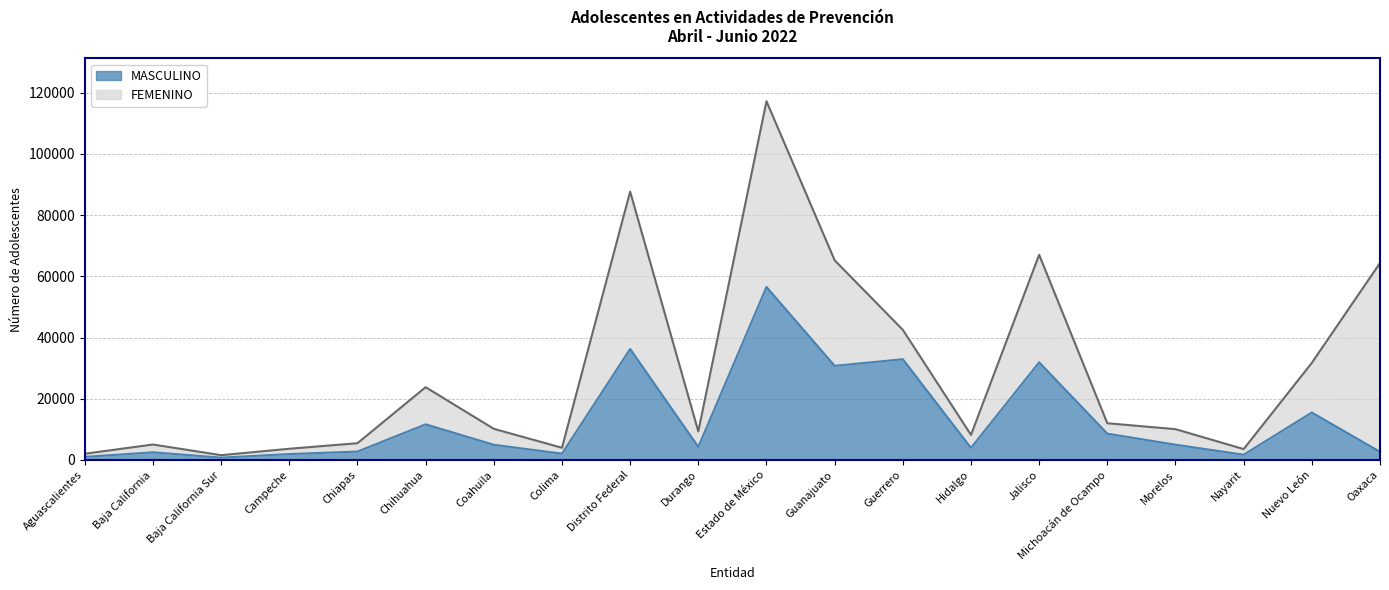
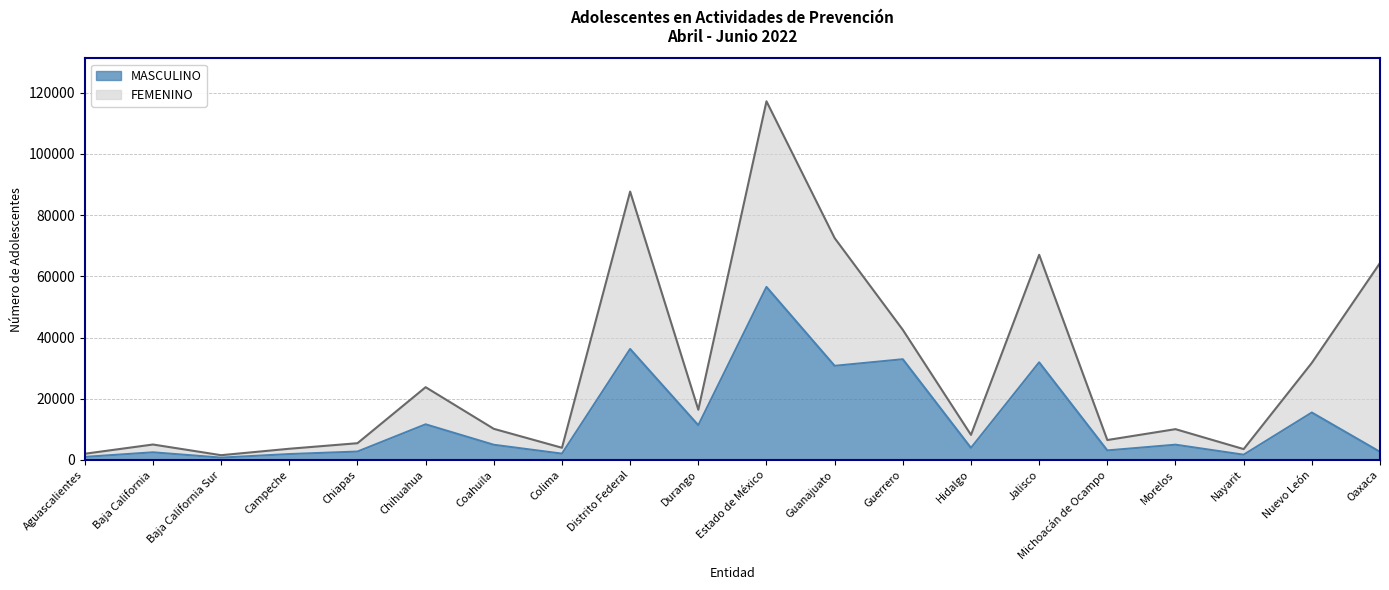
  {
    "MASCULINO": {
      "Aguascalientes": 1000,
      "Baja California": 2000,
      "Campeche": 2000,
      "Chiapas": 3000,
      "Chihuahua": 12000,
      "Coahuila": 5000,
      "Colima": 2000,
      "Distrito Federal": 36000,
-     "Durango": 4000,
+     "Durango": 11000,
      "Estado de México": 57000,
      "Guanajuato": 31000,
      "Guerrero": 33000,
      "Hidalgo": 4000,
      "Jalisco": 32000,
-     "Michoacán de Ocampo": 9000,
+     "Michoacán de Ocampo": 3000,
      "Morelos": 5000,
      "Nayarit": 2000,
      "Nuevo León": 15000,
      "Oaxaca": 3000
    },
    "FEMENINO": {
      "Aguascalientes": 1000,
      "Baja California": 3000,
      "Campeche": 2000,
      "Chiapas": 3000,
      "Chihuahua": 12000,
      "Coahuila": 5000,
      "Colima": 2000,
      "Distrito Federal": 51000,
      "Durango": 5000,
      "Estado de México": 61000,
-     "Guanajuato": 34000,
+     "Guanajuato": 42000,
      "Guerrero": 10000,
      "Hidalgo": 4000,
      "Jalisco": 35000,
      "Michoacán de Ocampo": 3000,
      "Morelos": 5000,
      "Nayarit": 2000,
      "Nuevo León": 16000,
      "Oaxaca": 62000
    }
  }
